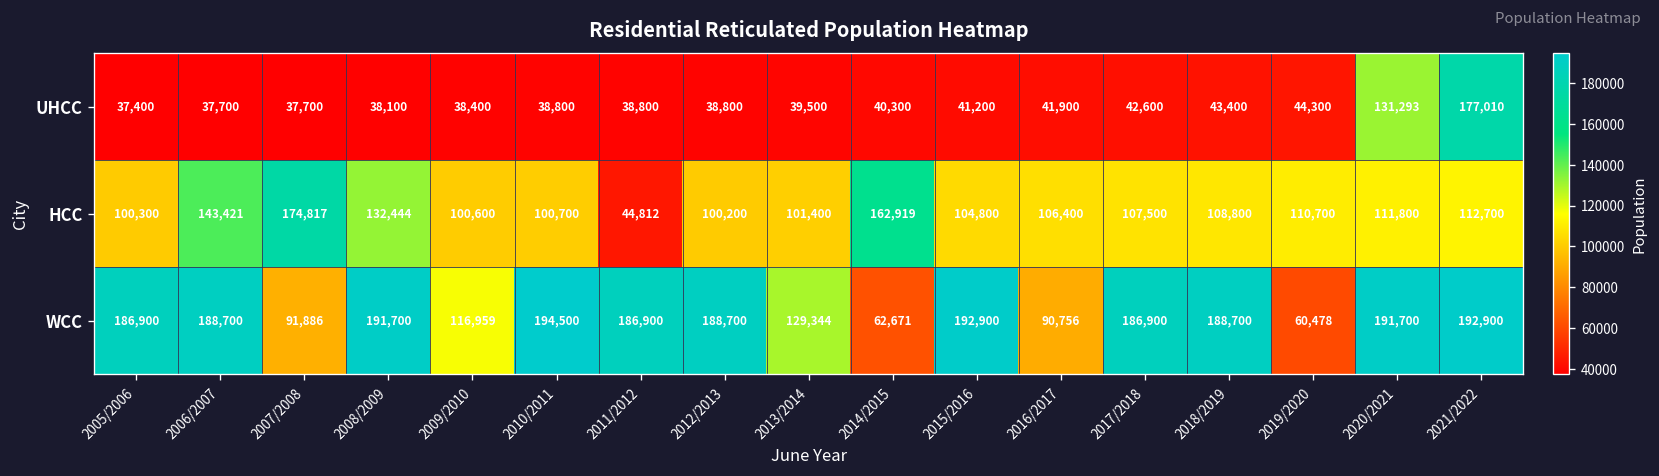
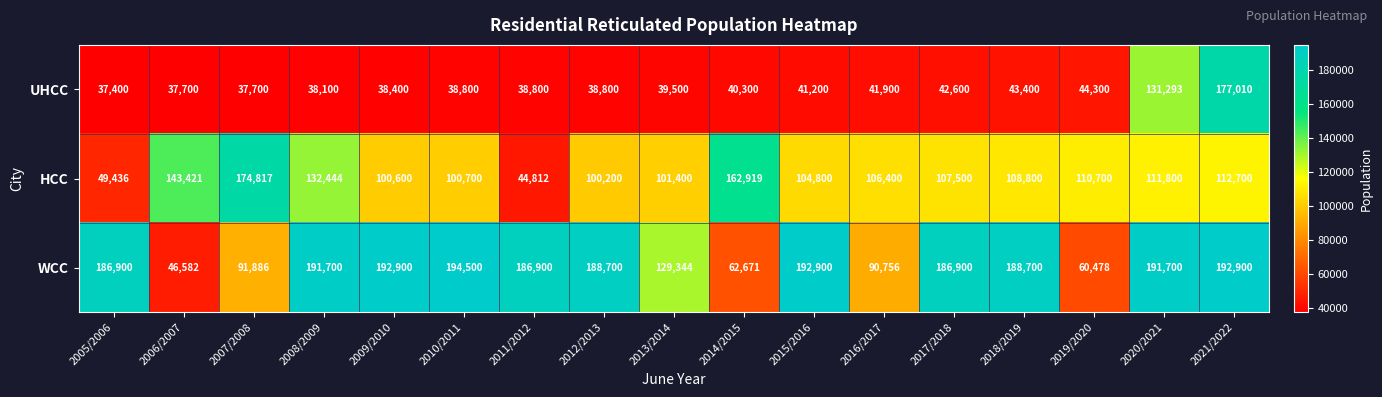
  {
    "UHCC": {
      "2005/2006": "37,400",
      "2006/2007": "37,700",
      "2007/2008": "37,700",
      "2008/2009": "38,100",
      "2009/2010": "38,400",
      "2010/2011": "38,800",
      "2011/2012": "38,800",
      "2012/2013": "38,800",
      "2013/2014": "39,500",
      "2014/2015": "40,300",
      "2015/2016": "41,200",
      "2016/2017": "41,900",
      "2017/2018": "42,600",
      "2018/2019": "43,400",
      "2019/2020": "44,300",
      "2020/2021": "131,293",
      "2021/2022": "177,010"
    },
    "HCC": {
-     "2005/2006": "100,300",
+     "2005/2006": "49,436",
      "2006/2007": "143,421",
      "2007/2008": "174,817",
      "2008/2009": "132,444",
      "2009/2010": "100,600",
      "2010/2011": "100,700",
      "2011/2012": "44,812",
      "2012/2013": "100,200",
      "2013/2014": "101,400",
      "2014/2015": "162,919",
      "2015/2016": "104,800",
      "2016/2017": "106,400",
      "2017/2018": "107,500",
      "2018/2019": "108,800",
      "2019/2020": "110,700",
      "2020/2021": "111,800",
      "2021/2022": "112,700"
    },
    "WCC": {
      "2005/2006": "186,900",
-     "2006/2007": "188,700",
+     "2006/2007": "46,582",
      "2007/2008": "91,886",
      "2008/2009": "191,700",
-     "2009/2010": "116,959",
+     "2009/2010": "192,900",
      "2010/2011": "194,500",
      "2011/2012": "186,900",
      "2012/2013": "188,700",
      "2013/2014": "129,344",
      "2014/2015": "62,671",
      "2015/2016": "192,900",
      "2016/2017": "90,756",
      "2017/2018": "186,900",
      "2018/2019": "188,700",
      "2019/2020": "60,478",
      "2020/2021": "191,700",
      "2021/2022": "192,900"
    }
  }
